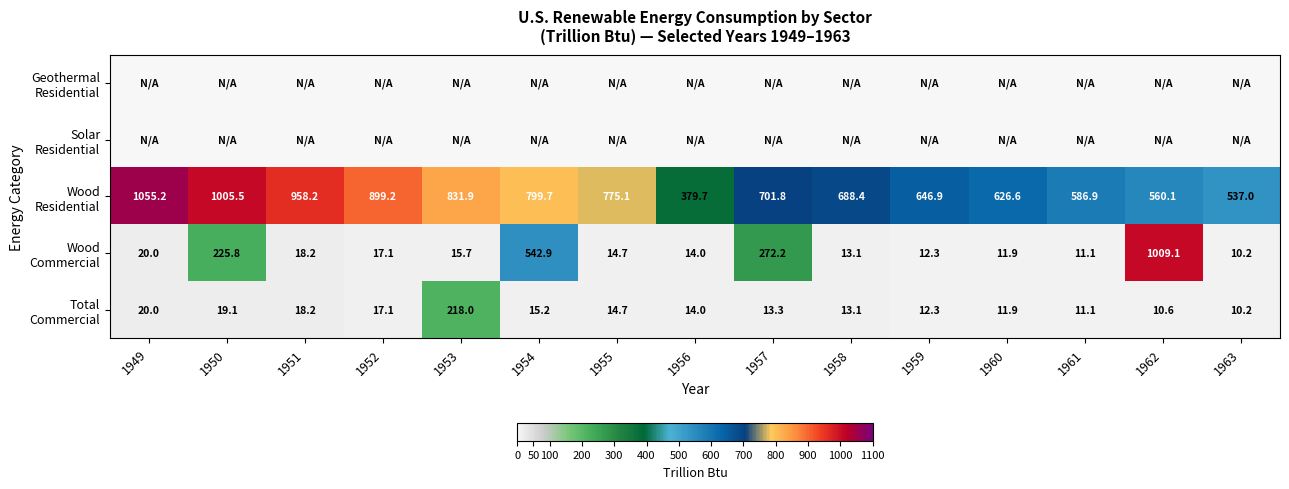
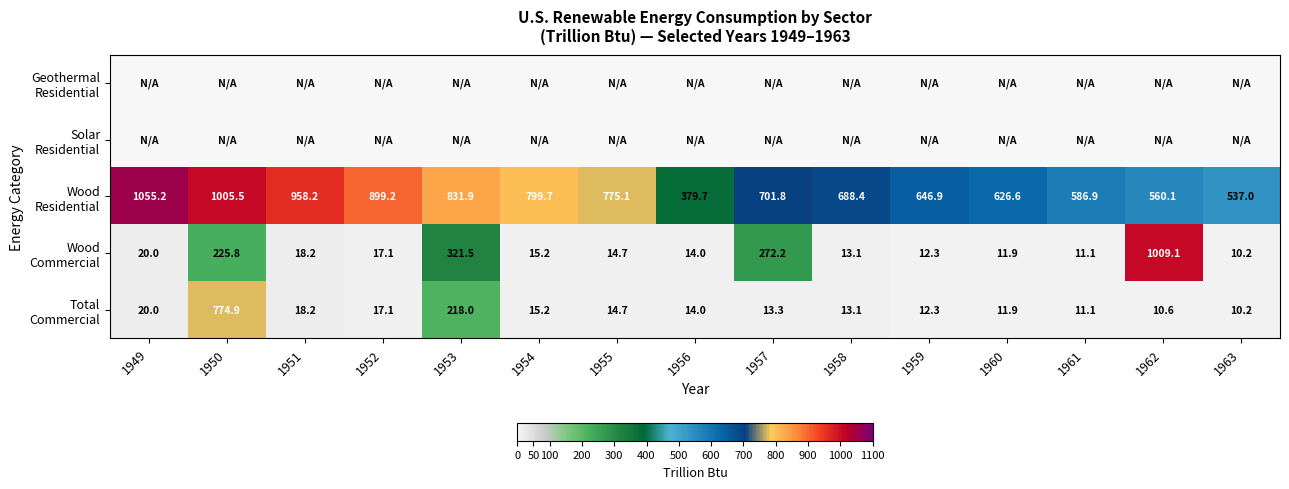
  {
    "Wood Residential": {
      "1949": 1055.2,
      "1950": 1005.5,
      "1951": 958.2,
      "1952": 899.2,
      "1953": 831.9,
      "1954": 799.7,
      "1955": 775.1,
      "1956": 379.7,
      "1957": 701.8,
      "1958": 688.4,
      "1959": 646.9,
      "1960": 626.6,
      "1961": 586.9,
      "1962": 560.1,
      "1963": 537.0
    },
    "Wood Commercial": {
      "1949": 20.0,
      "1950": 225.8,
      "1951": 18.2,
      "1952": 17.1,
-     "1953": 15.7,
-     "1954": 542.9,
+     "1953": 321.5,
+     "1954": 15.2,
      "1955": 14.7,
      "1956": 14.0,
      "1957": 272.2,
      "1958": 13.1,
      "1959": 12.3,
      "1960": 11.9,
      "1961": 11.1,
      "1962": 1009.1,
      "1963": 10.2
    },
    "Total Commercial": {
      "1949": 20.0,
-     "1950": 19.1,
+     "1950": 774.9,
      "1951": 18.2,
      "1952": 17.1,
      "1953": 218.0,
      "1954": 15.2,
      "1955": 14.7,
      "1956": 14.0,
      "1957": 13.3,
      "1958": 13.1,
      "1959": 12.3,
      "1960": 11.9,
      "1961": 11.1,
      "1962": 10.6,
      "1963": 10.2
    }
  }
